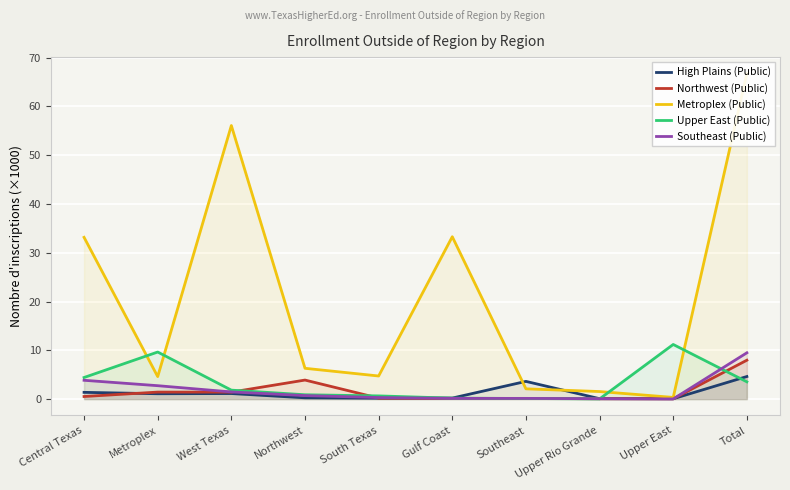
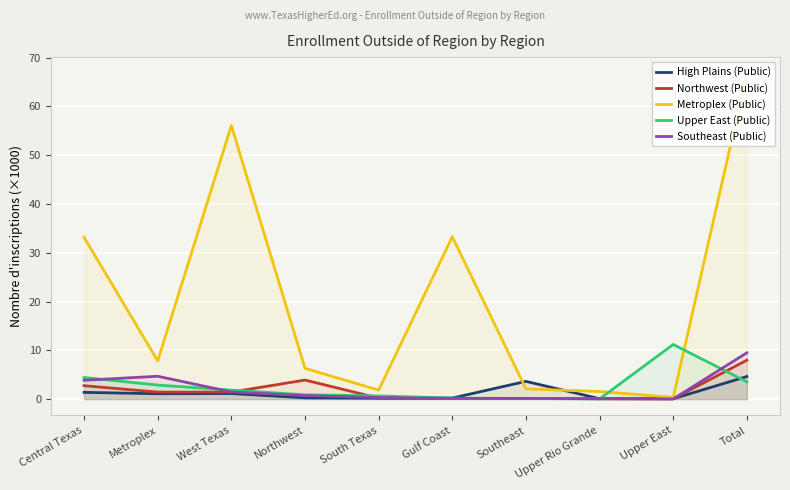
  {
    "High Plains (Public)": {
      "Central Texas": 1,
      "Southeast": 4,
      "Total": 5
    },
    "Northwest (Public)": {
-     "Central Texas": 1,
+     "Central Texas": 3,
      "Northwest": 4,
      "Total": 8
    },
    "Metroplex (Public)": {
      "Central Texas": 33,
-     "Metroplex": 5,
+     "Metroplex": 8,
      "West Texas": 56,
      "Northwest": 6,
-     "South Texas": 5,
+     "South Texas": 2,
      "Gulf Coast": 33,
      "Southeast": 2,
      "Upper Rio Grande": 2
    },
    "Upper East (Public)": {
      "Central Texas": 4,
-     "Metroplex": 10,
+     "Metroplex": 3,
      "Upper East": 11,
      "Total": 4
    },
    "Southeast (Public)": {
      "Central Texas": 4,
-     "Metroplex": 3,
+     "Metroplex": 5,
      "Total": 9
    }
  }
